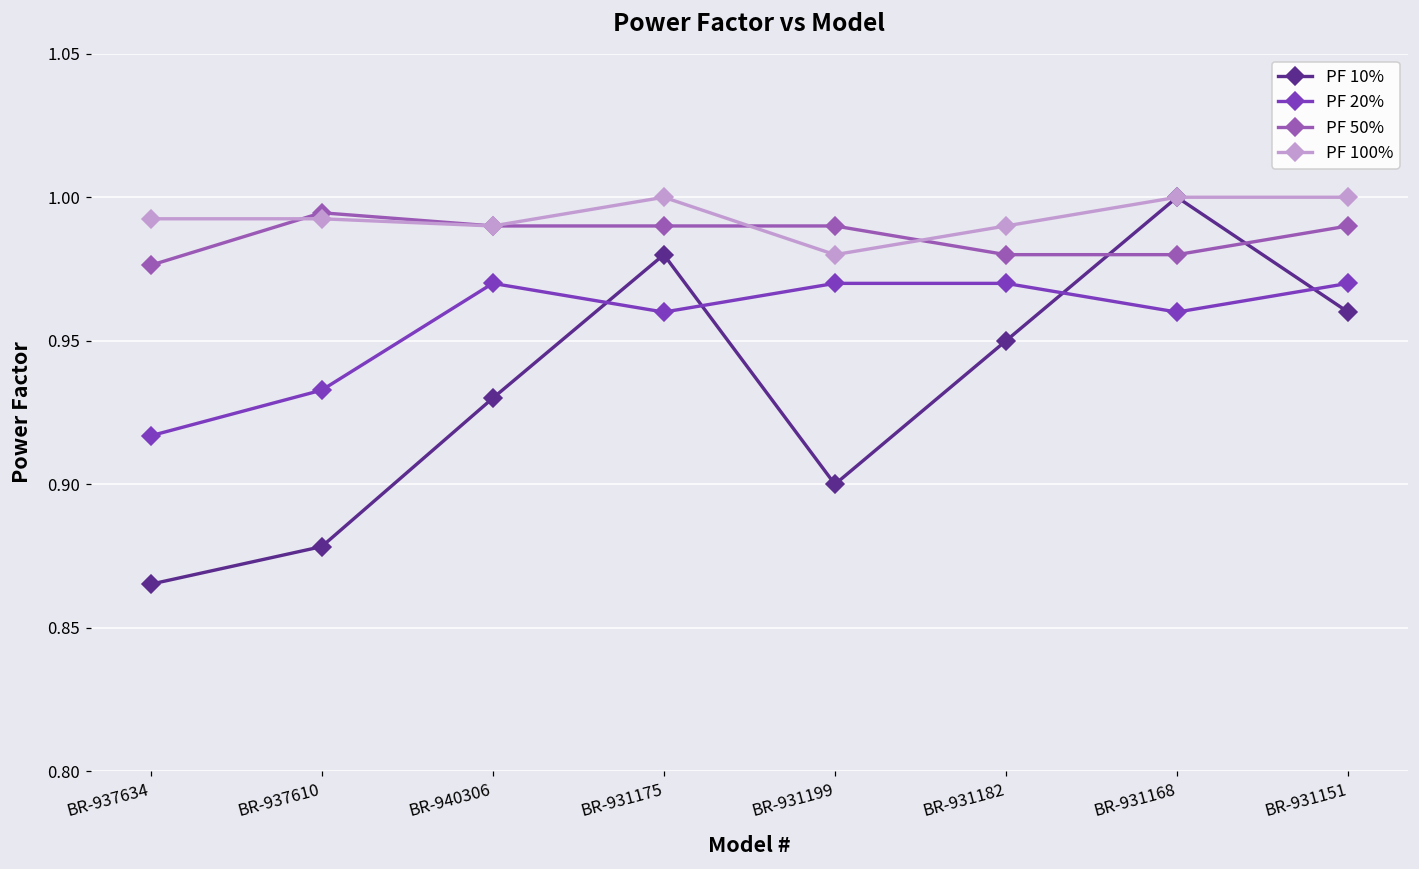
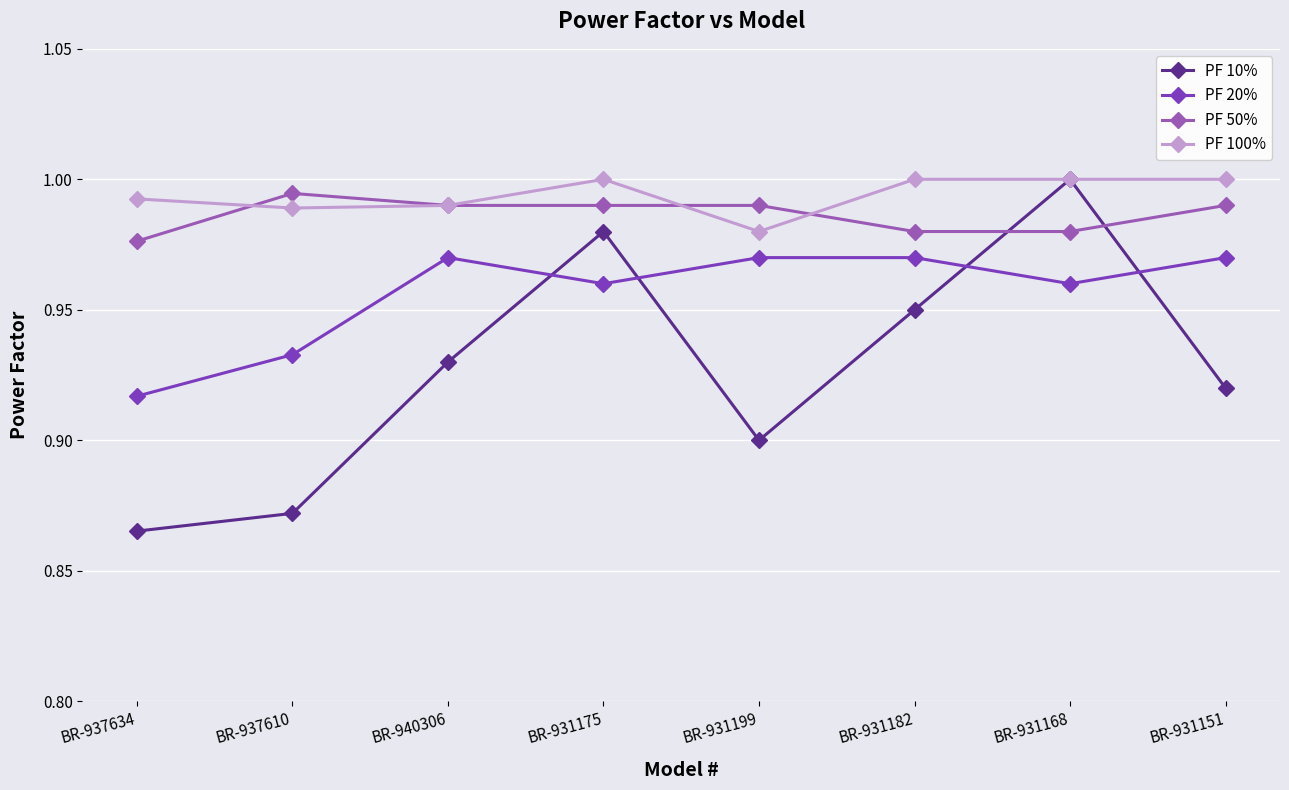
  {
    "PF 10%": {
      "BR-937634": 0.865,
-     "BR-937610": 0.878,
+     "BR-937610": 0.872,
      "BR-940306": 0.930,
      "BR-931175": 0.980,
      "BR-931199": 0.900,
      "BR-931182": 0.950,
-     "BR-931151": 0.96
+     "BR-931151": 0.92
    },
    "PF 100%": {
      "BR-937634": 0.993,
-     "BR-937610": 0.993,
+     "BR-937610": 0.989,
      "BR-931175": 1.000,
      "BR-931199": 0.980,
-     "BR-931182": 0.99,
+     "BR-931182": 1.00,
      "BR-931151": 1.000
    }
  }
